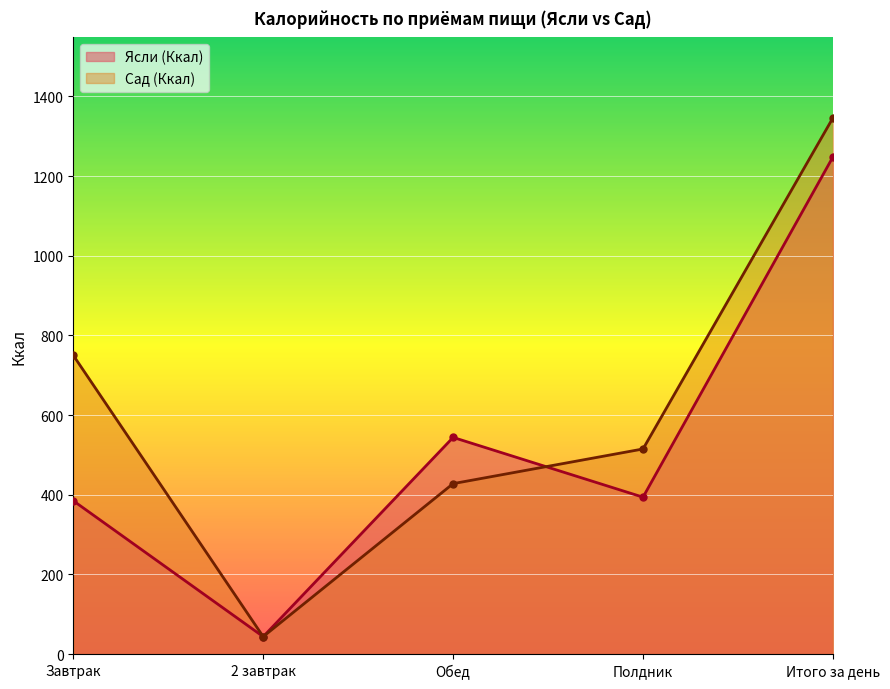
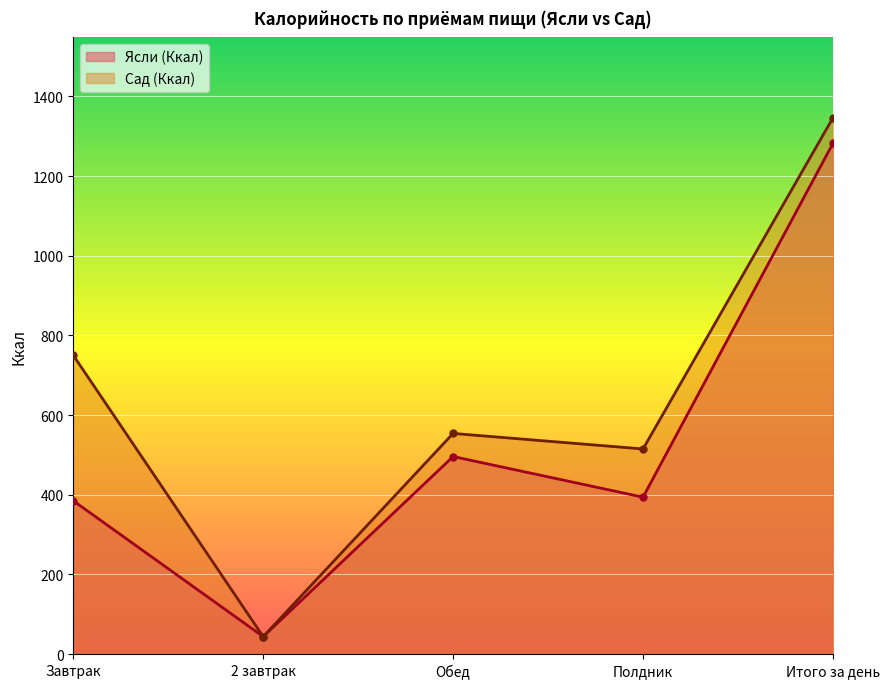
  {
    "Ясли (Ккал)": {
      "Завтрак": 390,
-     "Обед": 540,
+     "Обед": 500,
      "Полдник": 390,
-     "Итого за день": 1250
+     "Итого за день": 1280
    },
    "Сад (Ккал)": {
      "Завтрак": 750,
-     "Обед": 430,
+     "Обед": 550,
      "Полдник": 520,
      "Итого за день": 1350
    }
  }
